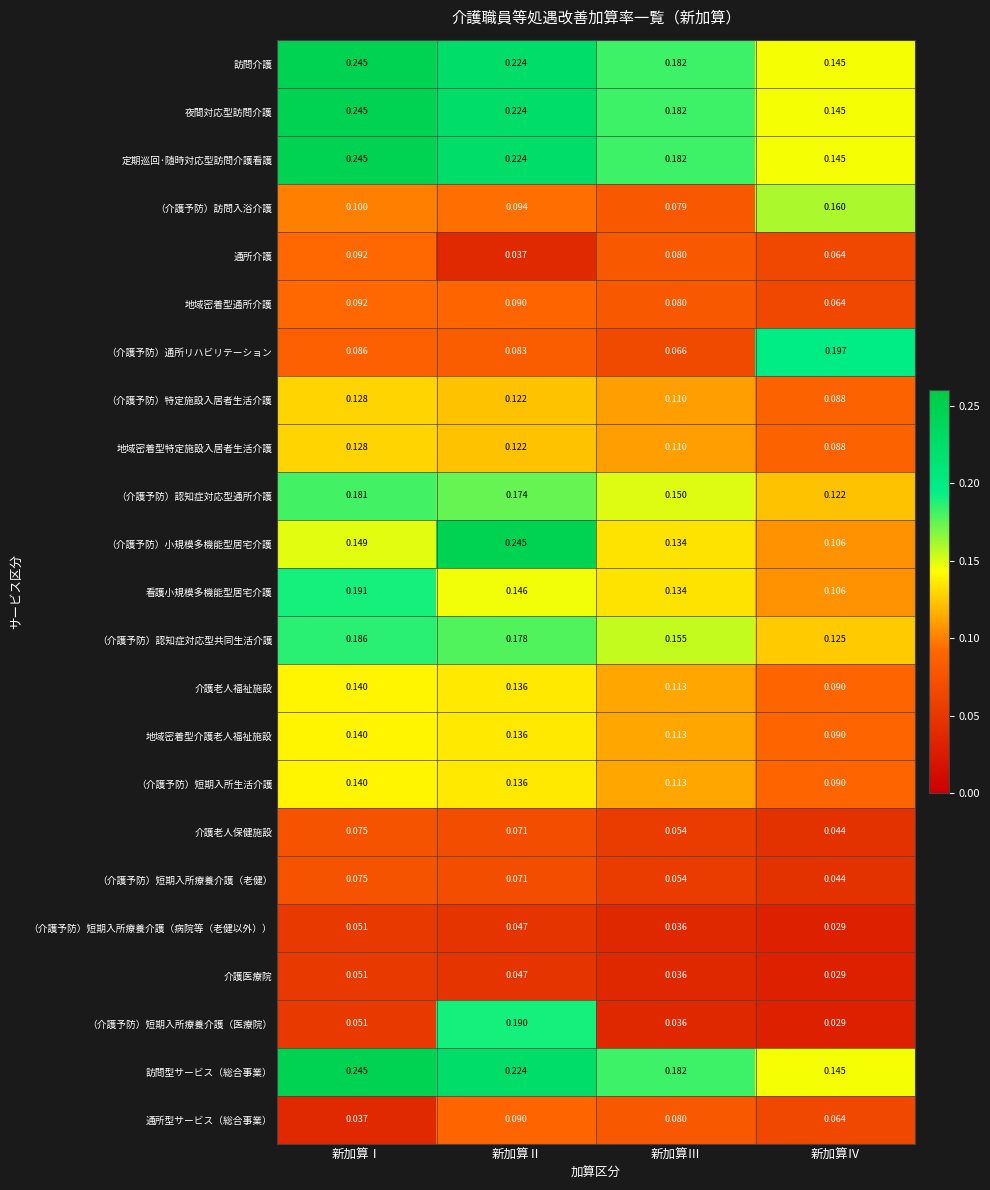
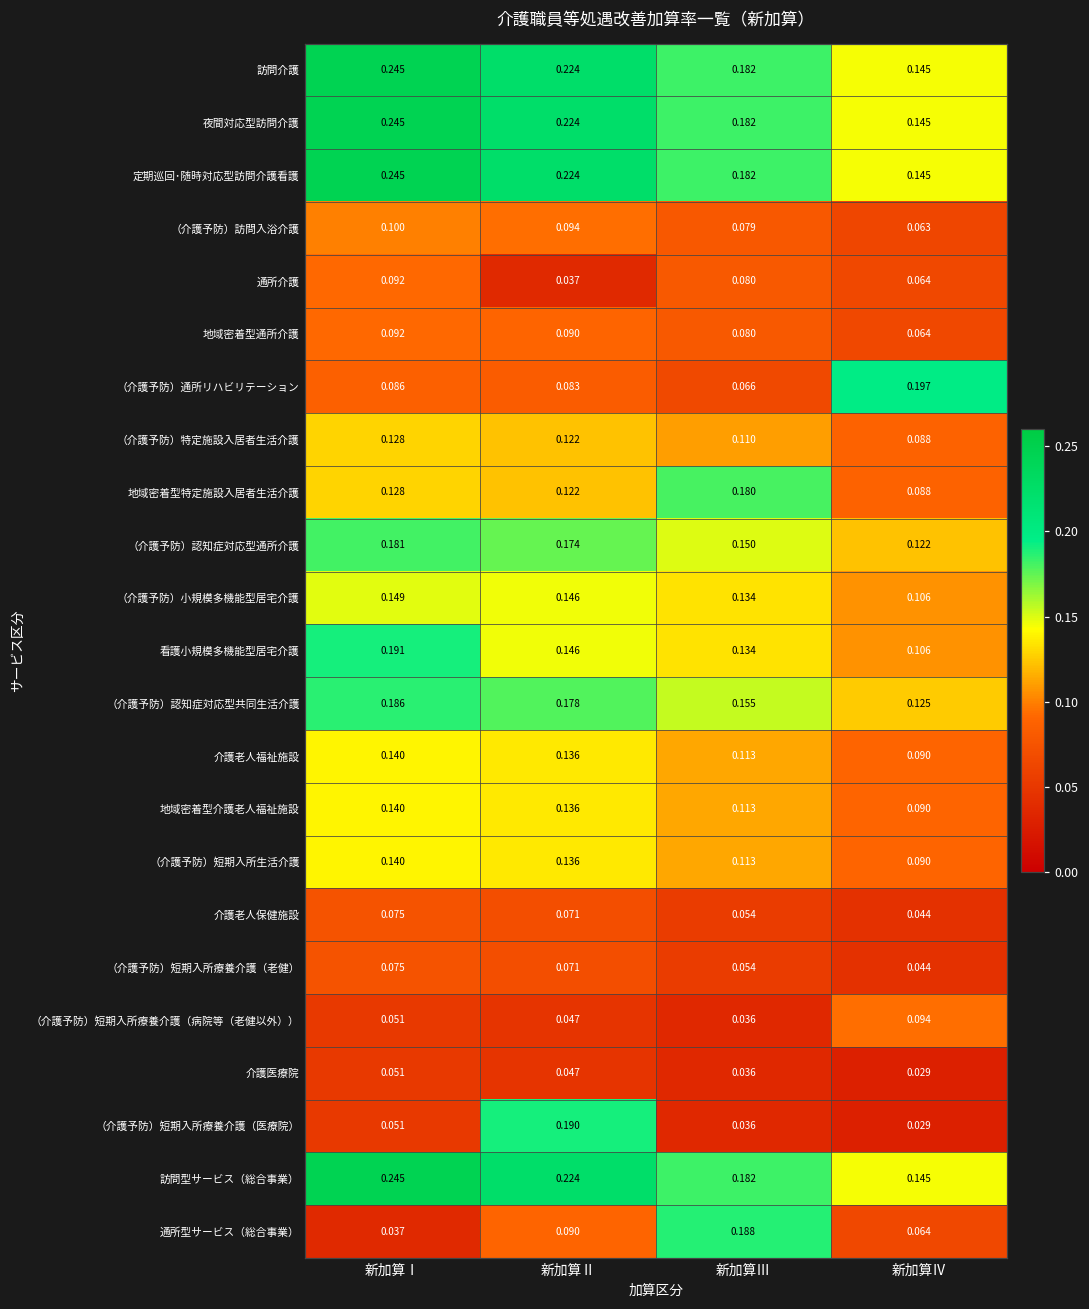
  {
    "訪問介護": {
      "新加算Ⅰ": 0.245,
      "新加算Ⅱ": 0.224,
      "新加算Ⅲ": 0.182,
      "新加算Ⅳ": 0.145
    },
    "夜間対応型訪問介護": {
      "新加算Ⅰ": 0.245,
      "新加算Ⅱ": 0.224,
      "新加算Ⅲ": 0.182,
      "新加算Ⅳ": 0.145
    },
    "定期巡回･随時対応型訪問介護看護": {
      "新加算Ⅰ": 0.245,
      "新加算Ⅱ": 0.224,
      "新加算Ⅲ": 0.182,
      "新加算Ⅳ": 0.145
    },
    "（介護予防）訪問入浴介護": {
      "新加算Ⅰ": 0.100,
      "新加算Ⅱ": 0.094,
      "新加算Ⅲ": 0.079,
-     "新加算Ⅳ": 0.160
+     "新加算Ⅳ": 0.063
    },
    "通所介護": {
      "新加算Ⅰ": 0.092,
      "新加算Ⅱ": 0.037,
      "新加算Ⅲ": 0.080,
      "新加算Ⅳ": 0.064
    },
    "地域密着型通所介護": {
      "新加算Ⅰ": 0.092,
      "新加算Ⅱ": 0.090,
      "新加算Ⅲ": 0.080,
      "新加算Ⅳ": 0.064
    },
    "（介護予防）通所リハビリテーション": {
      "新加算Ⅰ": 0.086,
      "新加算Ⅱ": 0.083,
      "新加算Ⅲ": 0.066,
      "新加算Ⅳ": 0.197
    },
    "（介護予防）特定施設入居者生活介護": {
      "新加算Ⅰ": 0.128,
      "新加算Ⅱ": 0.122,
      "新加算Ⅲ": 0.110,
      "新加算Ⅳ": 0.088
    },
    "地域密着型特定施設入居者生活介護": {
      "新加算Ⅰ": 0.128,
      "新加算Ⅱ": 0.122,
-     "新加算Ⅲ": 0.110,
+     "新加算Ⅲ": 0.180,
      "新加算Ⅳ": 0.088
    },
    "（介護予防）認知症対応型通所介護": {
      "新加算Ⅰ": 0.181,
      "新加算Ⅱ": 0.174,
      "新加算Ⅲ": 0.150,
      "新加算Ⅳ": 0.122
    },
    "（介護予防）小規模多機能型居宅介護": {
      "新加算Ⅰ": 0.149,
-     "新加算Ⅱ": 0.245,
+     "新加算Ⅱ": 0.146,
      "新加算Ⅲ": 0.134,
      "新加算Ⅳ": 0.106
    },
    "看護小規模多機能型居宅介護": {
      "新加算Ⅰ": 0.191,
      "新加算Ⅱ": 0.146,
      "新加算Ⅲ": 0.134,
      "新加算Ⅳ": 0.106
    },
    "（介護予防）認知症対応型共同生活介護": {
      "新加算Ⅰ": 0.186,
      "新加算Ⅱ": 0.178,
      "新加算Ⅲ": 0.155,
      "新加算Ⅳ": 0.125
    },
    "介護老人福祉施設": {
      "新加算Ⅰ": 0.140,
      "新加算Ⅱ": 0.136,
      "新加算Ⅲ": 0.113,
      "新加算Ⅳ": 0.090
    },
    "地域密着型介護老人福祉施設": {
      "新加算Ⅰ": 0.140,
      "新加算Ⅱ": 0.136,
      "新加算Ⅲ": 0.113,
      "新加算Ⅳ": 0.090
    },
    "（介護予防）短期入所生活介護": {
      "新加算Ⅰ": 0.140,
      "新加算Ⅱ": 0.136,
      "新加算Ⅲ": 0.113,
      "新加算Ⅳ": 0.090
    },
    "介護老人保健施設": {
      "新加算Ⅰ": 0.075,
      "新加算Ⅱ": 0.071,
      "新加算Ⅲ": 0.054,
      "新加算Ⅳ": 0.044
    },
    "（介護予防）短期入所療養介護（老健）": {
      "新加算Ⅰ": 0.075,
      "新加算Ⅱ": 0.071,
      "新加算Ⅲ": 0.054,
      "新加算Ⅳ": 0.044
    },
    "（介護予防）短期入所療養介護（病院等（老健以外））": {
      "新加算Ⅰ": 0.051,
      "新加算Ⅱ": 0.047,
      "新加算Ⅲ": 0.036,
-     "新加算Ⅳ": 0.029
+     "新加算Ⅳ": 0.094
    },
    "介護医療院": {
      "新加算Ⅰ": 0.051,
      "新加算Ⅱ": 0.047,
      "新加算Ⅲ": 0.036,
      "新加算Ⅳ": 0.029
    },
    "（介護予防）短期入所療養介護（医療院）": {
      "新加算Ⅰ": 0.051,
      "新加算Ⅱ": 0.190,
      "新加算Ⅲ": 0.036,
      "新加算Ⅳ": 0.029
    },
    "訪問型サービス（総合事業）": {
      "新加算Ⅰ": 0.245,
      "新加算Ⅱ": 0.224,
      "新加算Ⅲ": 0.182,
      "新加算Ⅳ": 0.145
    },
    "通所型サービス（総合事業）": {
      "新加算Ⅰ": 0.037,
      "新加算Ⅱ": 0.090,
-     "新加算Ⅲ": 0.080,
+     "新加算Ⅲ": 0.188,
      "新加算Ⅳ": 0.064
    }
  }
